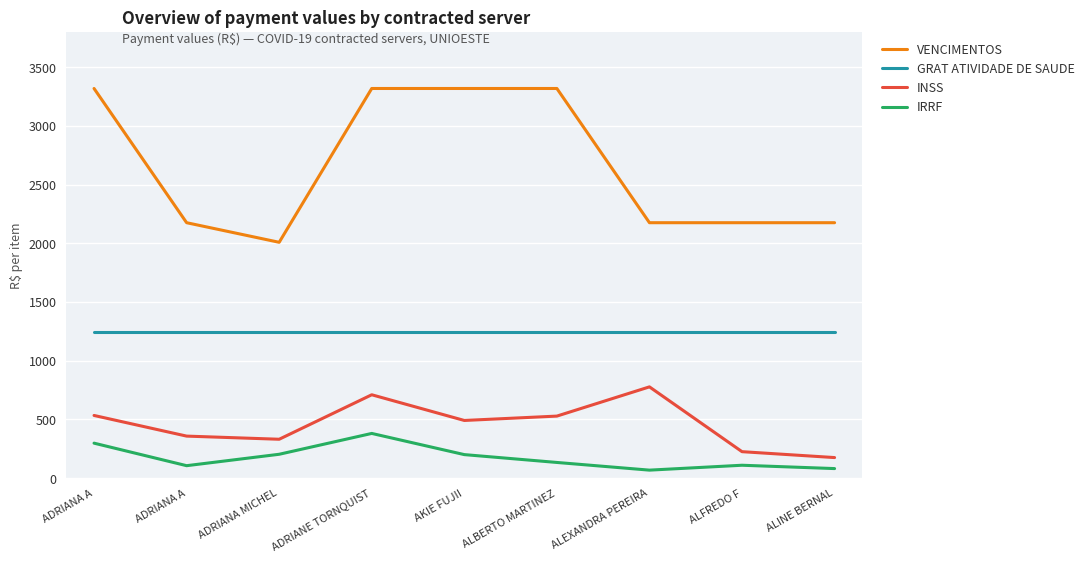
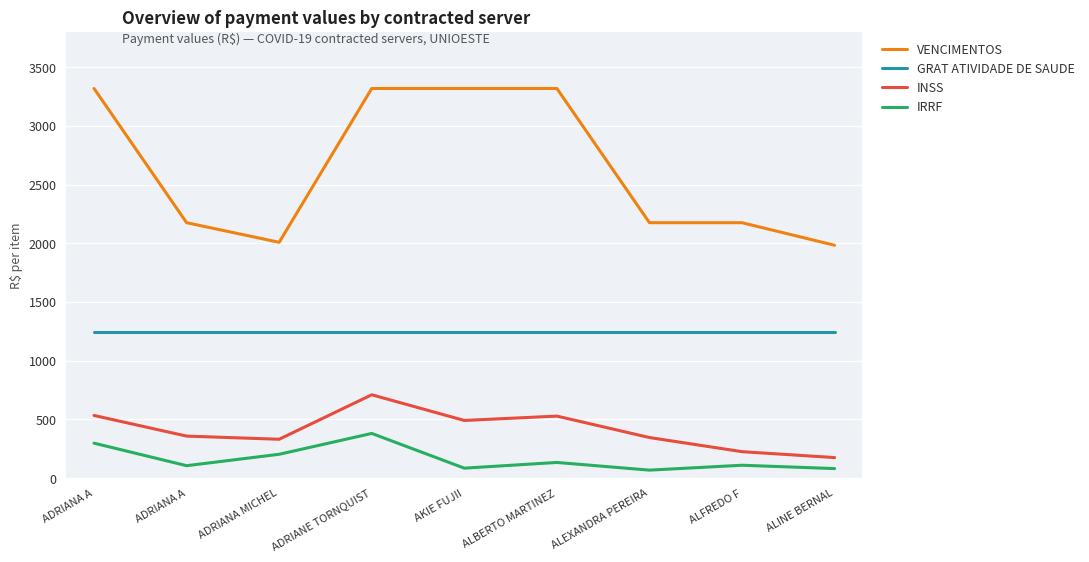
  {
    "VENCIMENTOS": {
      "ADRIANA MICHEL": 2010,
      "ADRIANE TORNQUIST": 3320,
      "AKIE FUJII": 3320,
      "ALBERTO MARTINEZ": 3320,
      "ALEXANDRA PEREIRA": 2180,
      "ALFREDO F": 2180,
-     "ALINE BERNAL": 2180
+     "ALINE BERNAL": 1980
    },
    "GRAT ATIVIDADE DE SAUDE": {
      "ADRIANA MICHEL": 1250,
      "ADRIANE TORNQUIST": 1250,
      "AKIE FUJII": 1250,
      "ALBERTO MARTINEZ": 1250,
      "ALEXANDRA PEREIRA": 1250,
      "ALFREDO F": 1250,
      "ALINE BERNAL": 1250
    },
    "INSS": {
      "ADRIANA MICHEL": 330,
      "ADRIANE TORNQUIST": 710,
      "AKIE FUJII": 490,
      "ALBERTO MARTINEZ": 530,
-     "ALEXANDRA PEREIRA": 780,
+     "ALEXANDRA PEREIRA": 350,
      "ALFREDO F": 220,
      "ALINE BERNAL": 170
    },
    "IRRF": {
      "ADRIANA MICHEL": 200,
      "ADRIANE TORNQUIST": 380,
-     "AKIE FUJII": 200,
+     "AKIE FUJII": 80,
      "ALBERTO MARTINEZ": 130,
      "ALEXANDRA PEREIRA": 70,
      "ALFREDO F": 110,
      "ALINE BERNAL": 80
    }
  }
